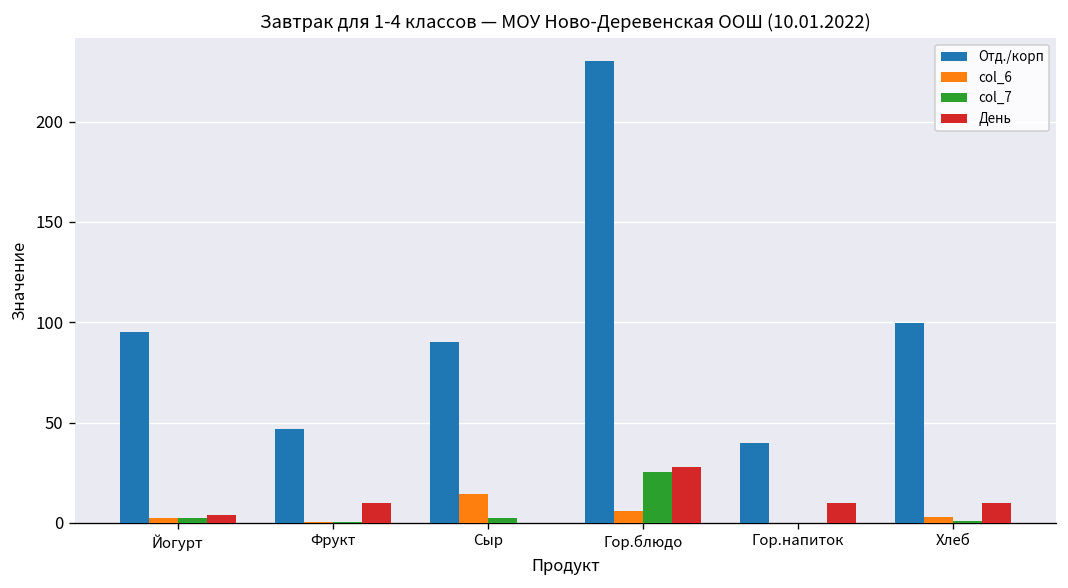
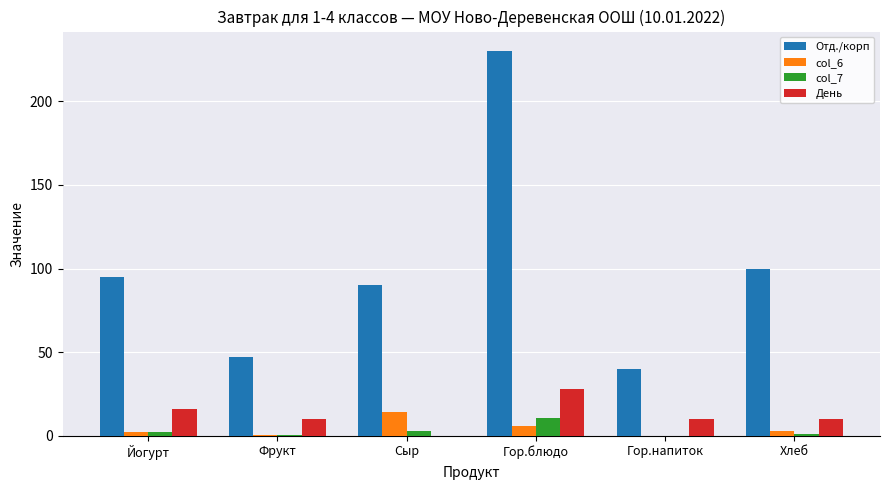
  {
    "Отд./корп": {
      "Йогурт": 95,
      "Фрукт": 47,
      "Сыр": 90,
      "Гор.блюдо": 230,
      "Гор.напиток": 40,
      "Хлеб": 100
    },
    "col_6": {
      "Йогурт": 2,
      "Сыр": 14,
      "Гор.блюдо": 6,
      "Хлеб": 3
    },
    "col_7": {
      "Йогурт": 3,
      "Сыр": 3,
-     "Гор.блюдо": 25
+     "Гор.блюдо": 11
    },
    "День": {
-     "Йогурт": 4,
+     "Йогурт": 16,
      "Фрукт": 10,
      "Сыр": 0,
      "Гор.блюдо": 28,
      "Гор.напиток": 10,
      "Хлеб": 10
    }
  }
